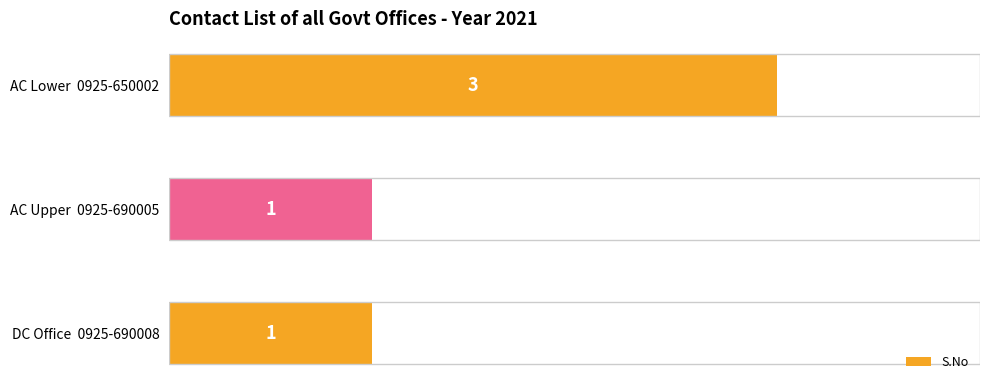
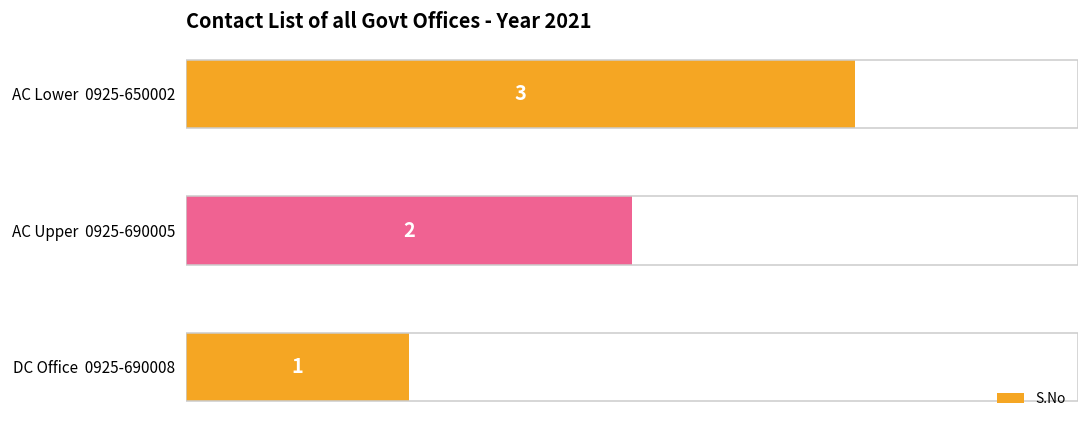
  {
    "AC Lower 0925-650002": 3,
-   "AC Upper 0925-690005": 1,
+   "AC Upper 0925-690005": 2,
    "DC Office 0925-690008": 1
  }
